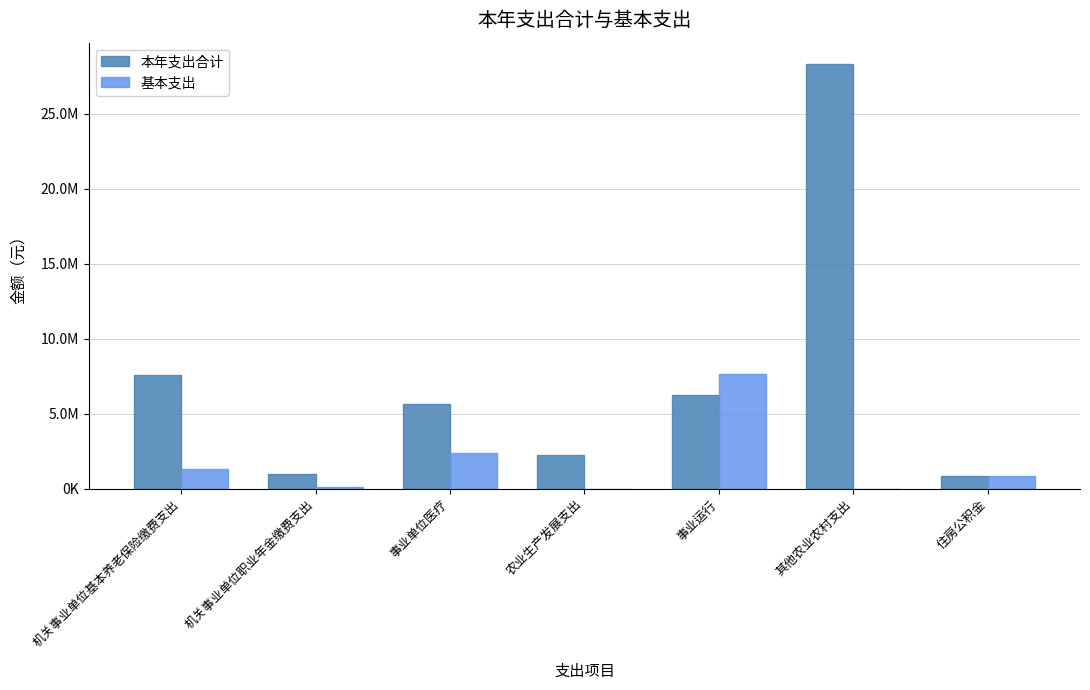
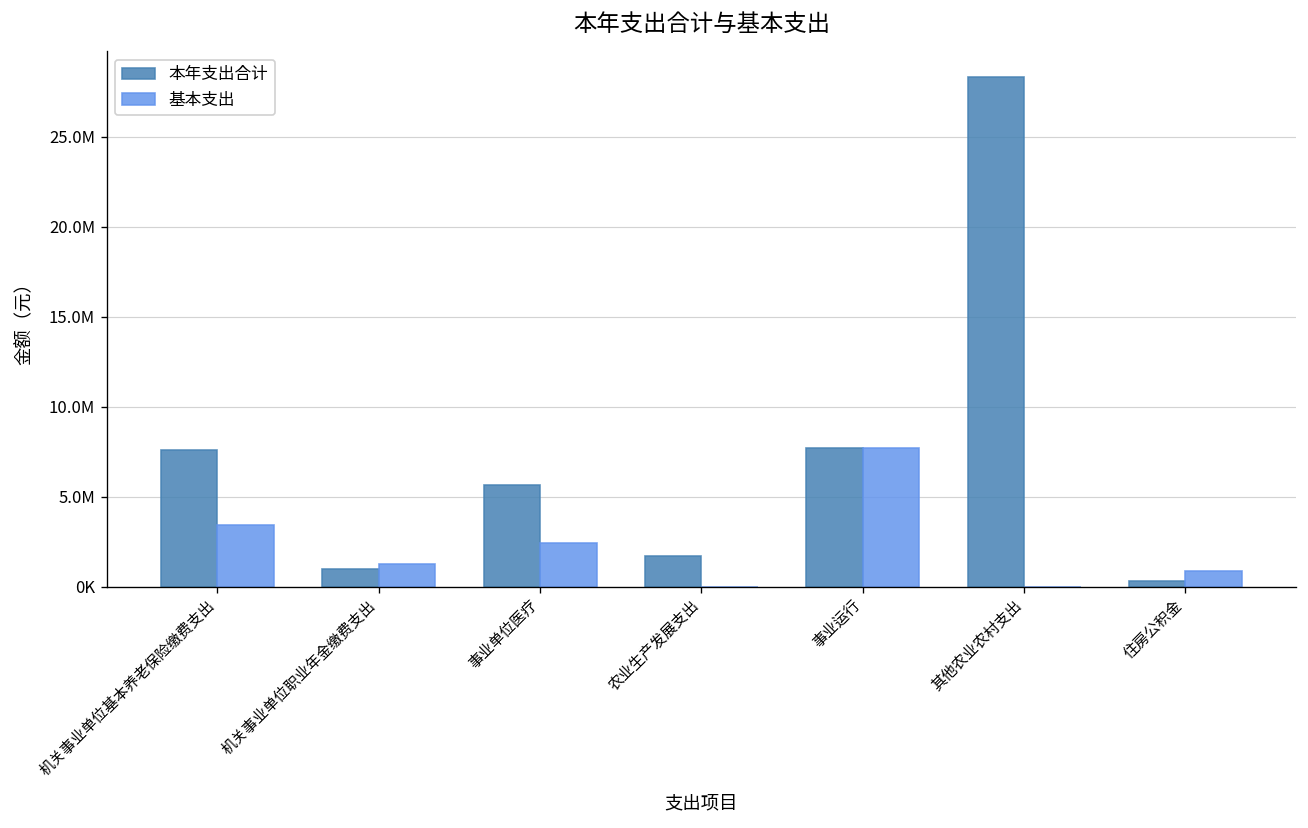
  {
    "本年支出合计": {
      "机关事业单位基本养老保险缴费支出": 7600000,
      "机关事业单位职业年金缴费支出": 1000000,
      "事业单位医疗": 5700000,
-     "农业生产发展支出": 2300000,
-     "事业运行": 6200000,
+     "农业生产发展支出": 1700000,
+     "事业运行": 7700000,
      "其他农业农村支出": 28300000,
-     "住房公积金": 800000
+     "住房公积金": 300000
    },
    "基本支出": {
-     "机关事业单位基本养老保险缴费支出": 1300000,
-     "机关事业单位职业年金缴费支出": 100000,
+     "机关事业单位基本养老保险缴费支出": 3400000,
+     "机关事业单位职业年金缴费支出": 1300000,
      "事业单位医疗": 2400000,
      "农业生产发展支出": 0,
      "事业运行": 7700000,
      "其他农业农村支出": 0,
      "住房公积金": 800000
    }
  }
